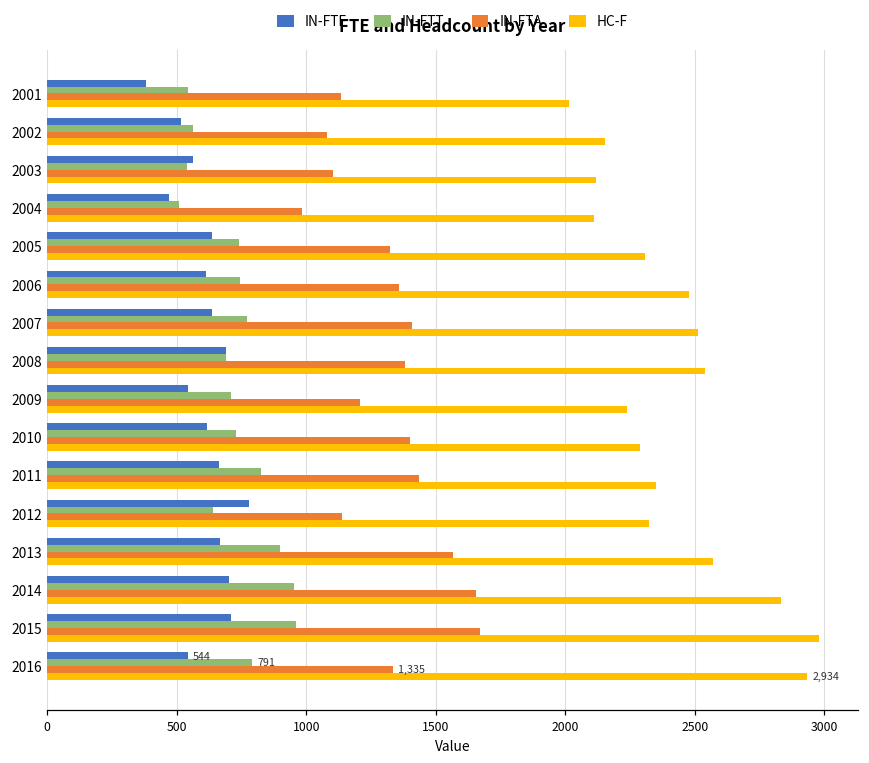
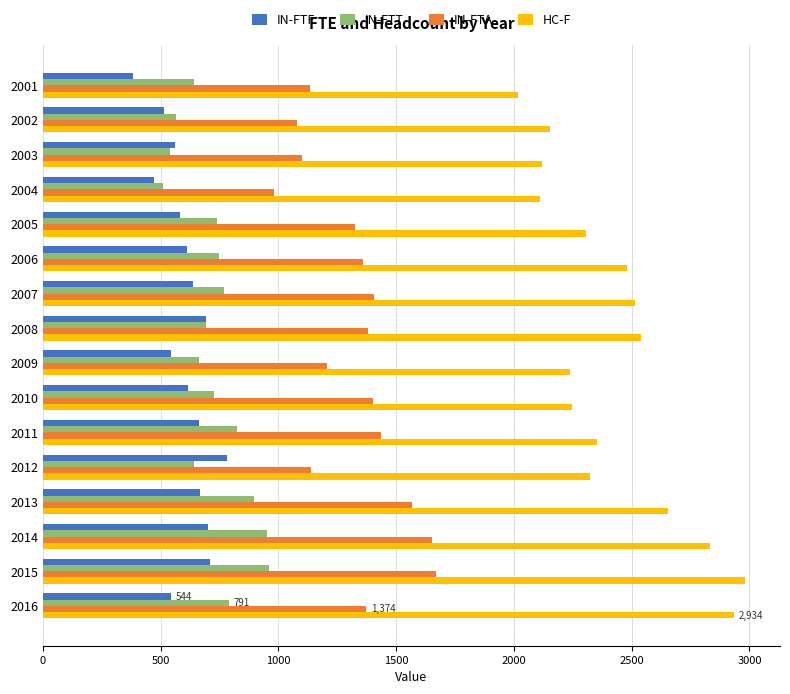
  {
    "IN-FTF": {
      "2001": "380",
      "2002": "520",
      "2003": "560",
      "2004": "470",
-     "2005": "640",
+     "2005": "580",
      "2006": "610",
      "2007": "640",
      "2008": "690",
      "2009": "550",
      "2010": "620",
      "2011": "660",
      "2012": "780",
      "2013": "670",
      "2014": "700",
      "2015": "710"
    },
    "IN-FTT": {
-     "2001": "550",
+     "2001": "640",
      "2002": "560",
      "2003": "540",
      "2004": "510",
      "2005": "740",
      "2006": "750",
      "2007": "770",
      "2008": "690",
-     "2009": "710",
+     "2009": "660",
      "2010": "730",
      "2011": "830",
      "2012": "640",
      "2013": "900",
      "2014": "950",
      "2015": "960"
    },
    "IN-FTA": {
-     "2016": "1,335"
+     "2016": "1,374"
    },
    "HC-F": {
      "2001": "2020",
      "2002": "2150",
      "2003": "2120",
      "2004": "2110",
      "2005": "2310",
      "2006": "2480",
      "2007": "2510",
      "2008": "2540",
      "2009": "2240",
-     "2010": "2290",
+     "2010": "2250",
      "2011": "2350",
      "2012": "2320",
-     "2013": "2570",
+     "2013": "2660",
      "2014": "2830",
      "2015": "2980"
    }
  }
